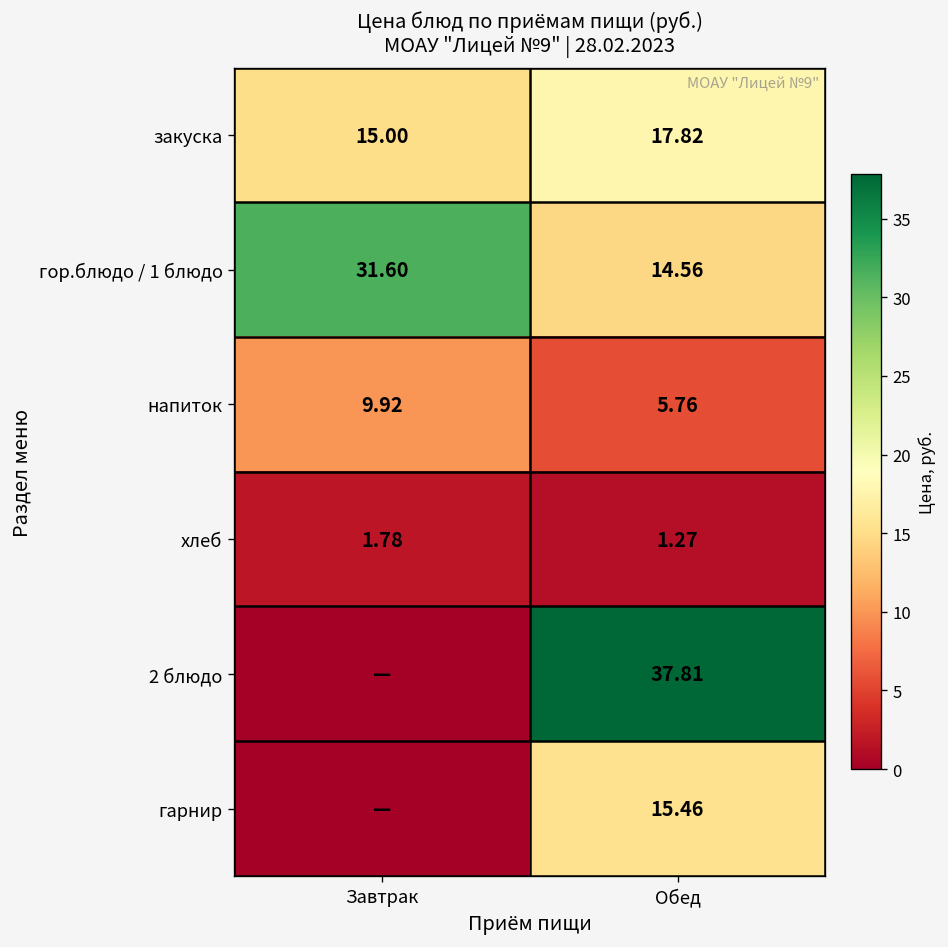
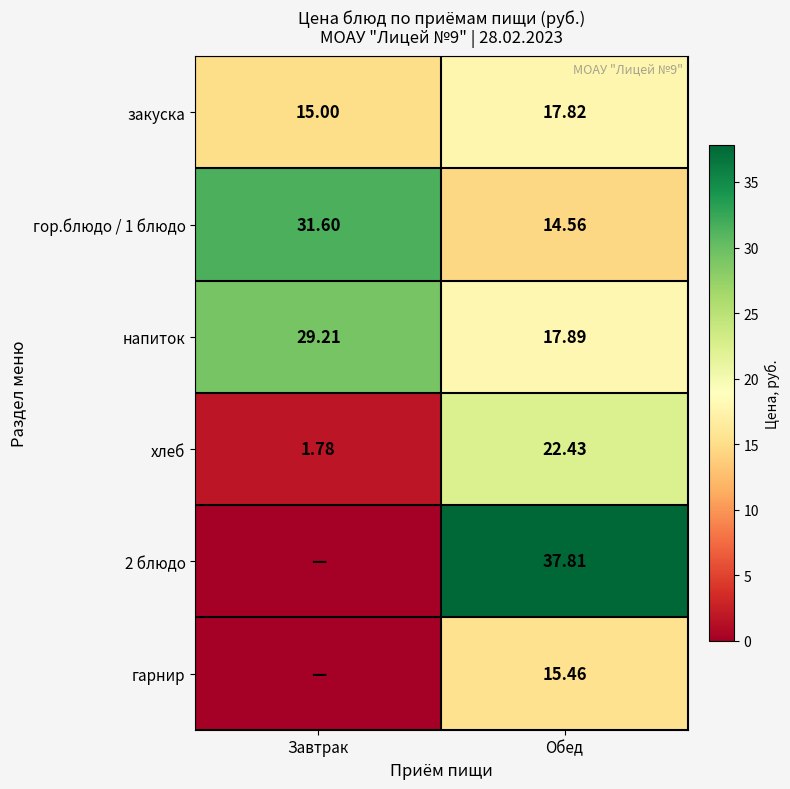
  {
    "закуска": {
      "Завтрак": 15.00
    },
    "гор.блюдо / 1 блюдо": {
      "Завтрак": 31.60,
      "Обед": 14.56
    },
    "напиток": {
-     "Завтрак": 9.92,
-     "Обед": 5.76
+     "Завтрак": 29.21,
+     "Обед": 17.89
    },
    "хлеб": {
      "Завтрак": 1.78,
-     "Обед": 1.27
+     "Обед": 22.43
    },
    "2 блюдо": {
      "Обед": 37.81
    },
    "гарнир": {
      "Обед": 15.46
    }
  }
